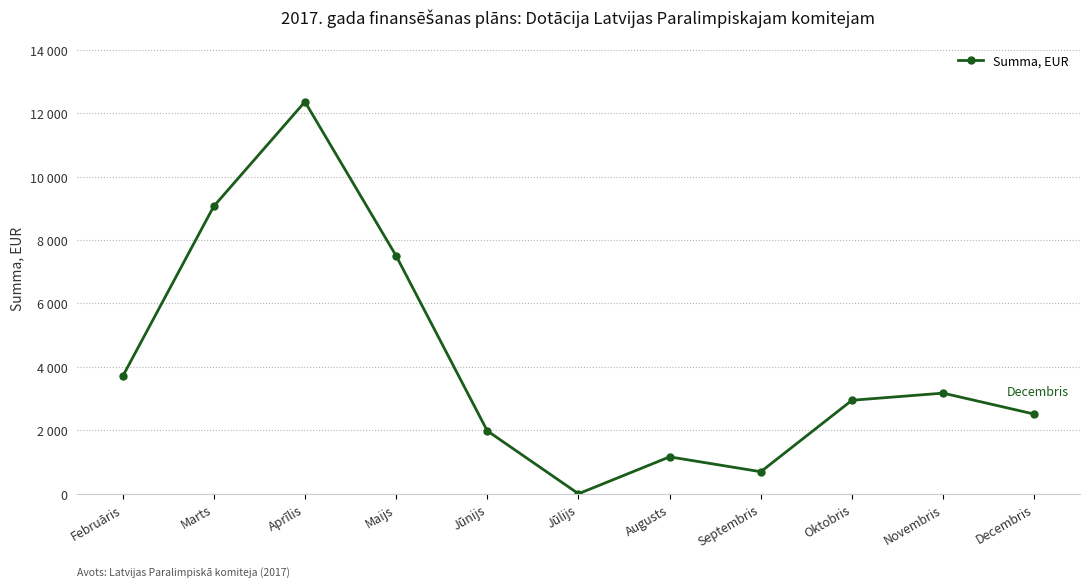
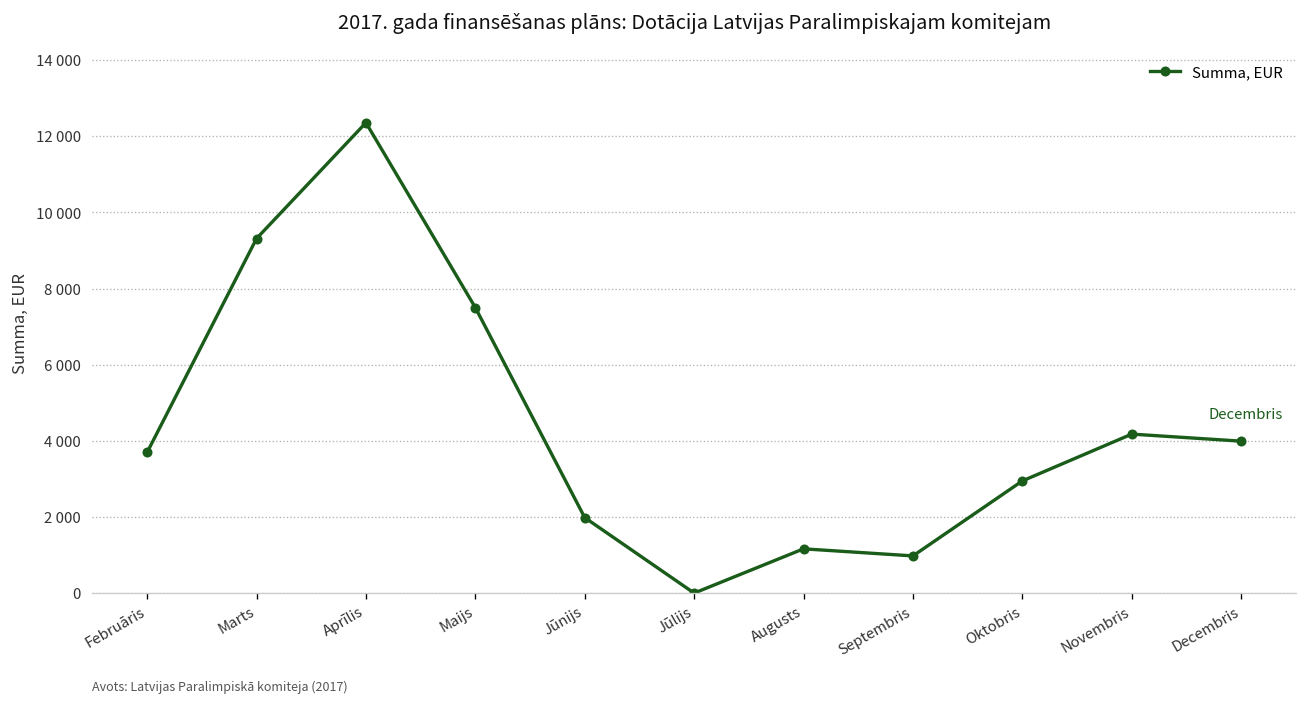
  {
    "Februāris": 3700,
-   "Marts": 9100,
+   "Marts": 9300,
    "Aprīlis": 12400,
    "Maijs": 7500,
    "Jūnijs": 2000,
    "Jūlijs": 0,
    "Augusts": 1200,
-   "Septembris": 700,
+   "Septembris": 1000,
    "Oktobris": 2900,
-   "Novembris": 3200,
-   "Decembris": 2500
+   "Novembris": 4200,
+   "Decembris": 4000
  }
